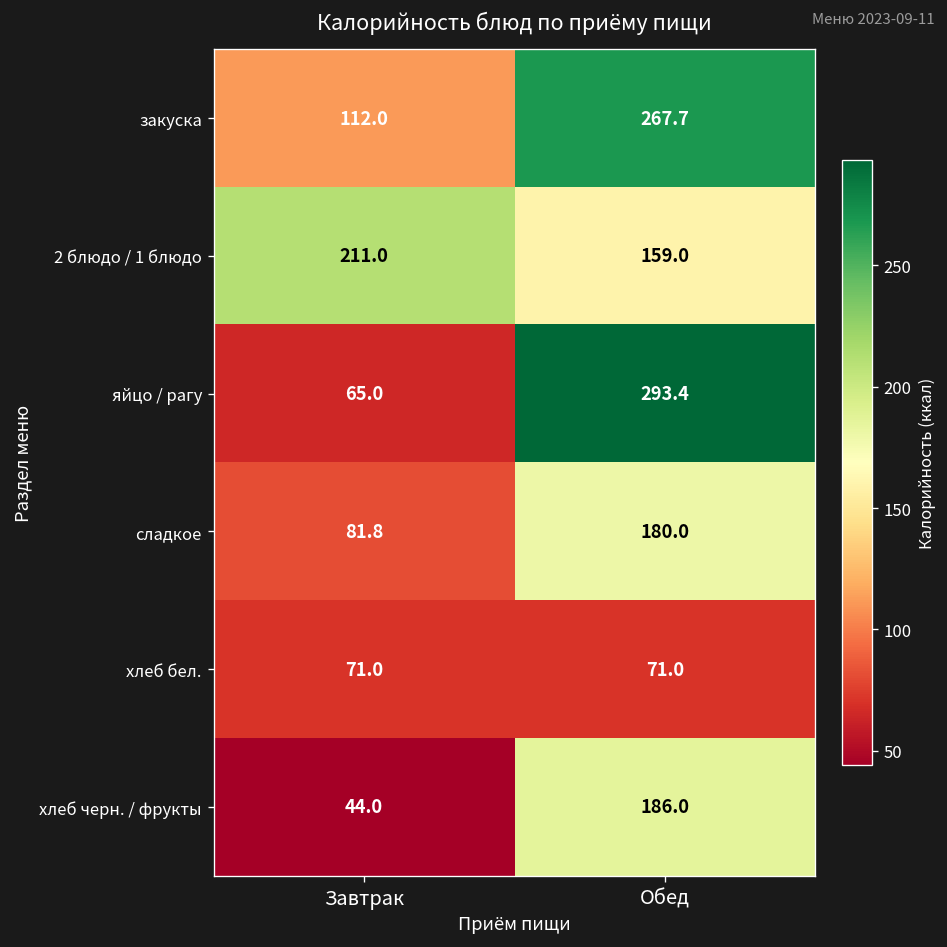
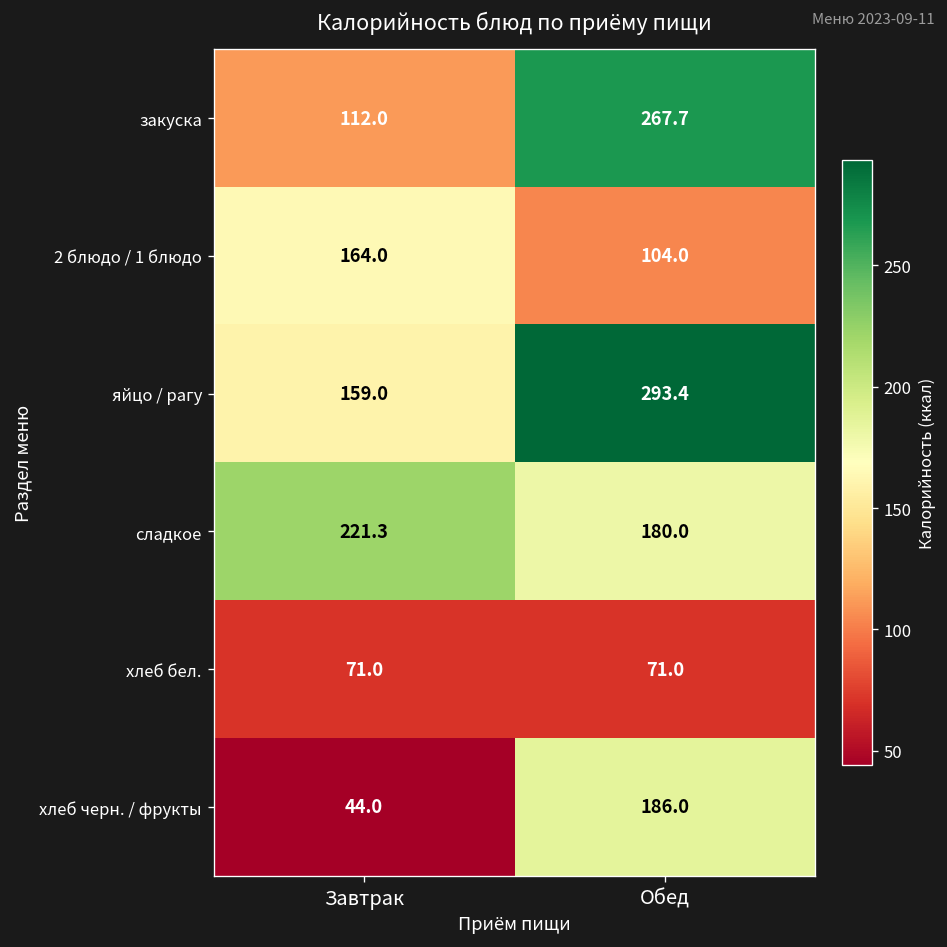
  {
    "закуска": {
      "Завтрак": 112.0,
      "Обед": 267.7
    },
    "2 блюдо / 1 блюдо": {
-     "Завтрак": 211.0,
-     "Обед": 159.0
+     "Завтрак": 164.0,
+     "Обед": 104.0
    },
    "яйцо / рагу": {
-     "Завтрак": 65.0,
+     "Завтрак": 159.0,
      "Обед": 293.4
    },
    "сладкое": {
-     "Завтрак": 81.8,
+     "Завтрак": 221.3,
      "Обед": 180.0
    },
    "хлеб бел.": {
      "Завтрак": 71.0,
      "Обед": 71.0
    },
    "хлеб черн. / фрукты": {
      "Завтрак": 44.0,
      "Обед": 186.0
    }
  }
